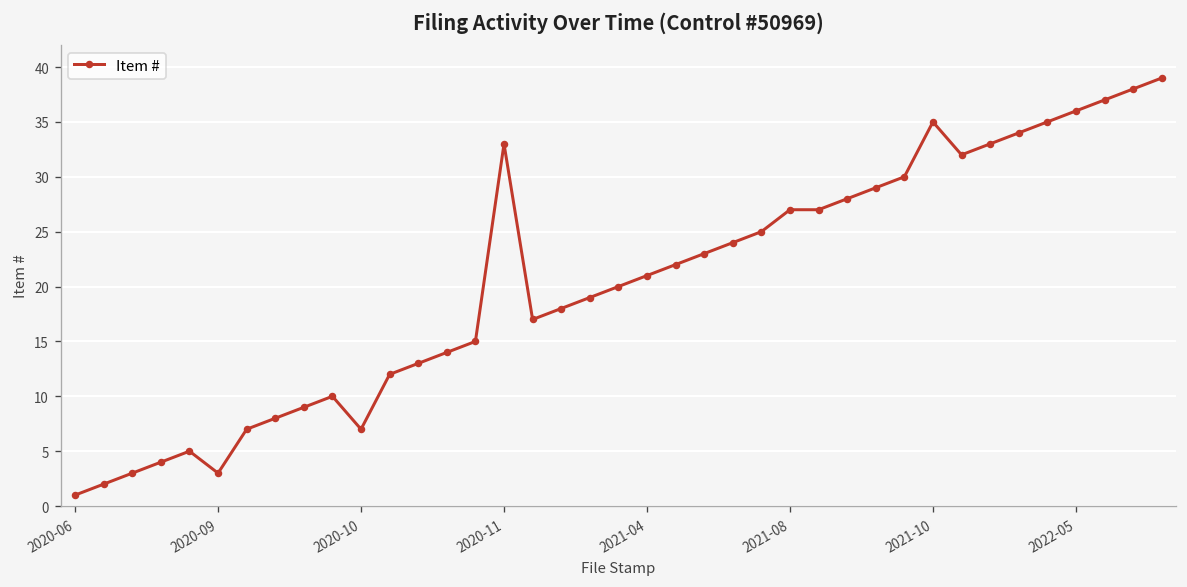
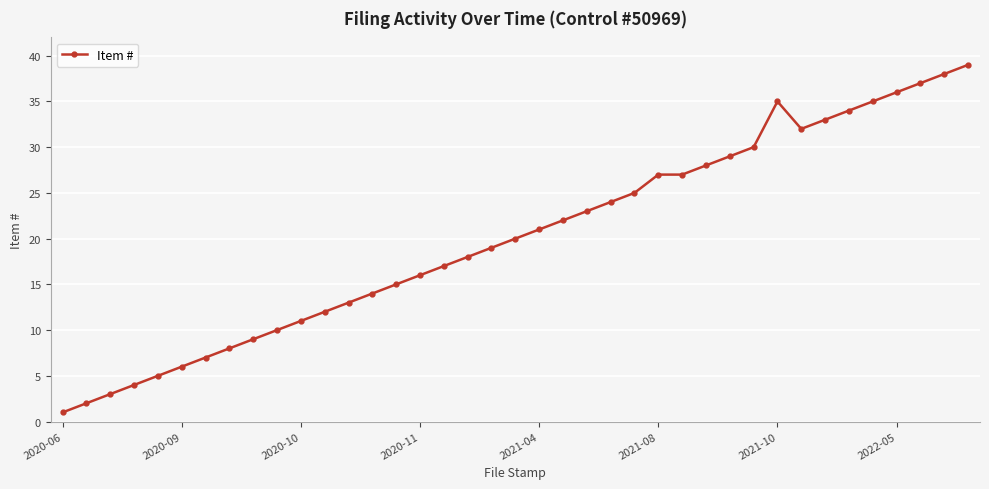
  {
    "2020-06": 1,
-   "2020-09": 3,
-   "2020-10": 7,
-   "2020-11": 33,
+   "2020-09": 6,
+   "2020-10": 11,
+   "2020-11": 16,
    "2021-04": 21,
    "2021-08": 27,
    "2021-10": 35,
    "2022-05": 36
  }
